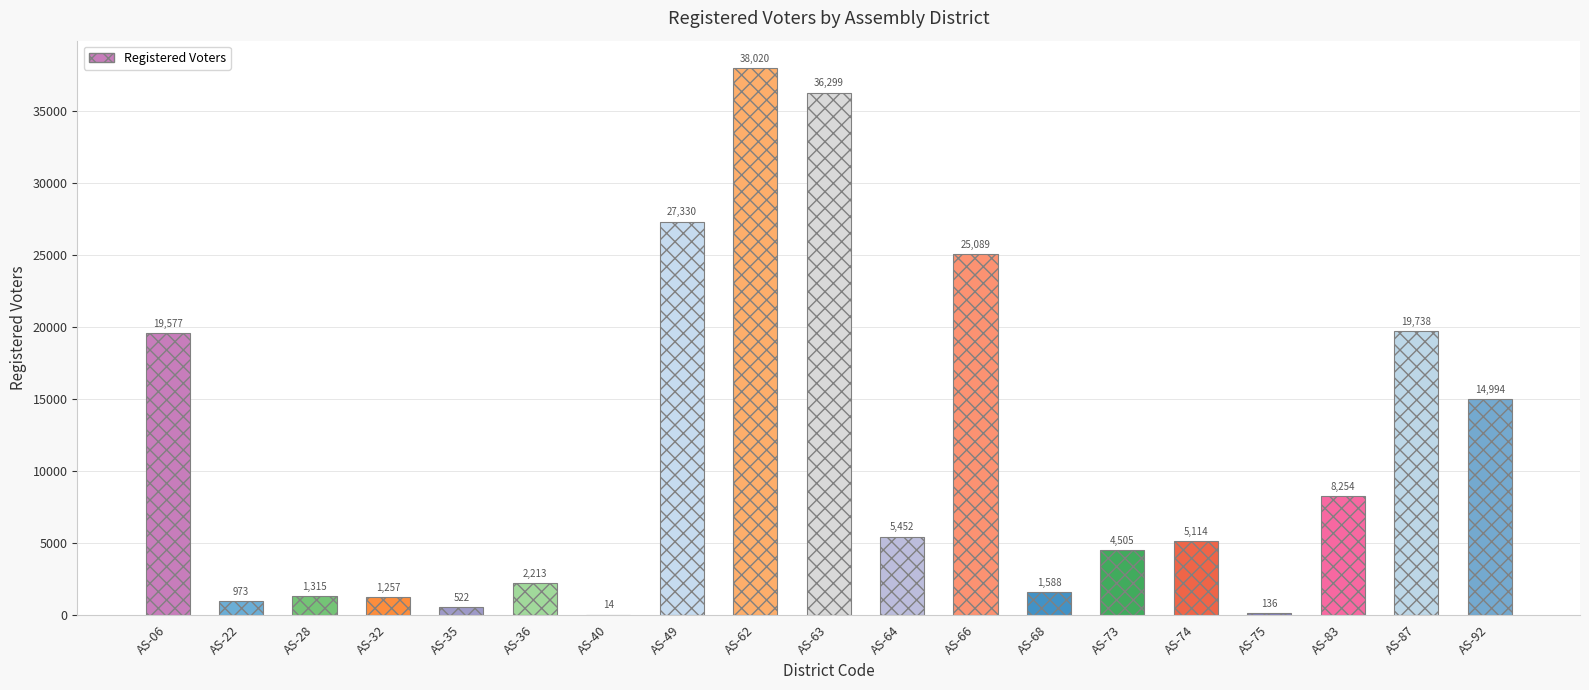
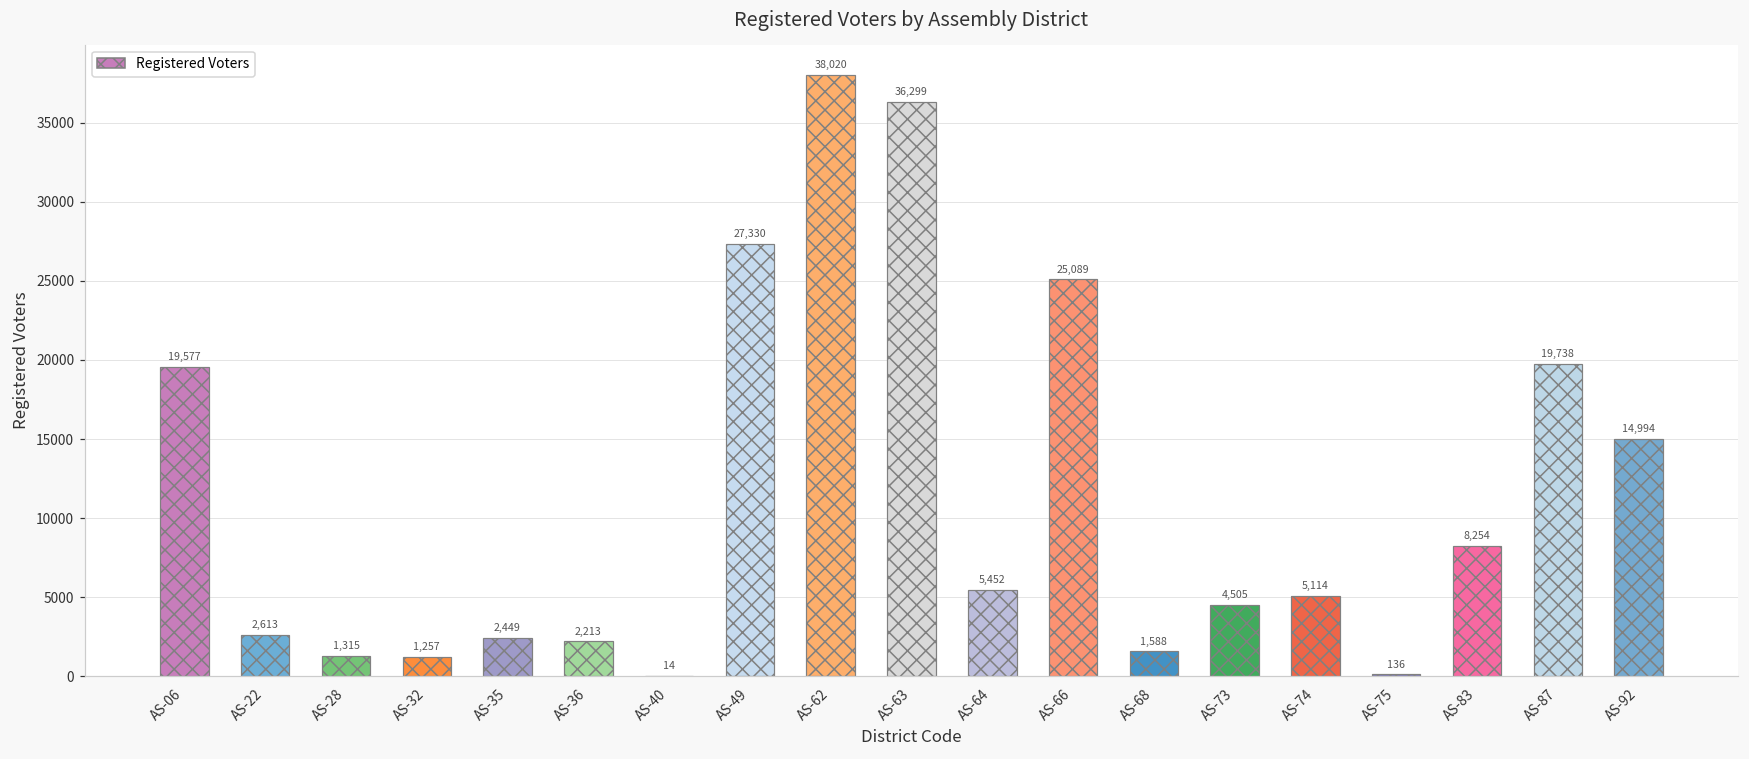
  {
    "AS-06": "19,577",
-   "AS-22": "973",
+   "AS-22": "2,613",
    "AS-28": "1,315",
    "AS-32": "1,257",
-   "AS-35": "522",
+   "AS-35": "2,449",
    "AS-36": "2,213",
    "AS-40": "14",
    "AS-49": "27,330",
    "AS-62": "38,020",
    "AS-63": "36,299",
    "AS-64": "5,452",
    "AS-66": "25,089",
    "AS-68": "1,588",
    "AS-73": "4,505",
    "AS-74": "5,114",
    "AS-75": "136",
    "AS-83": "8,254",
    "AS-87": "19,738",
    "AS-92": "14,994"
  }
